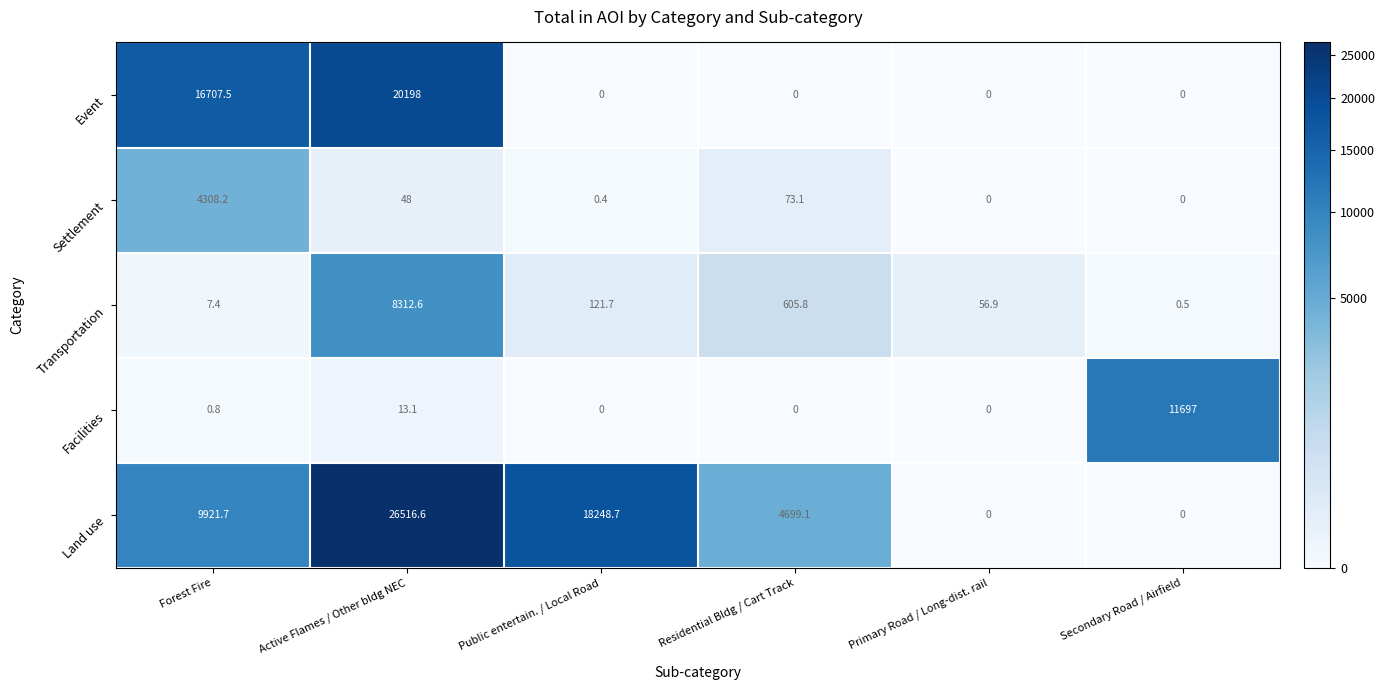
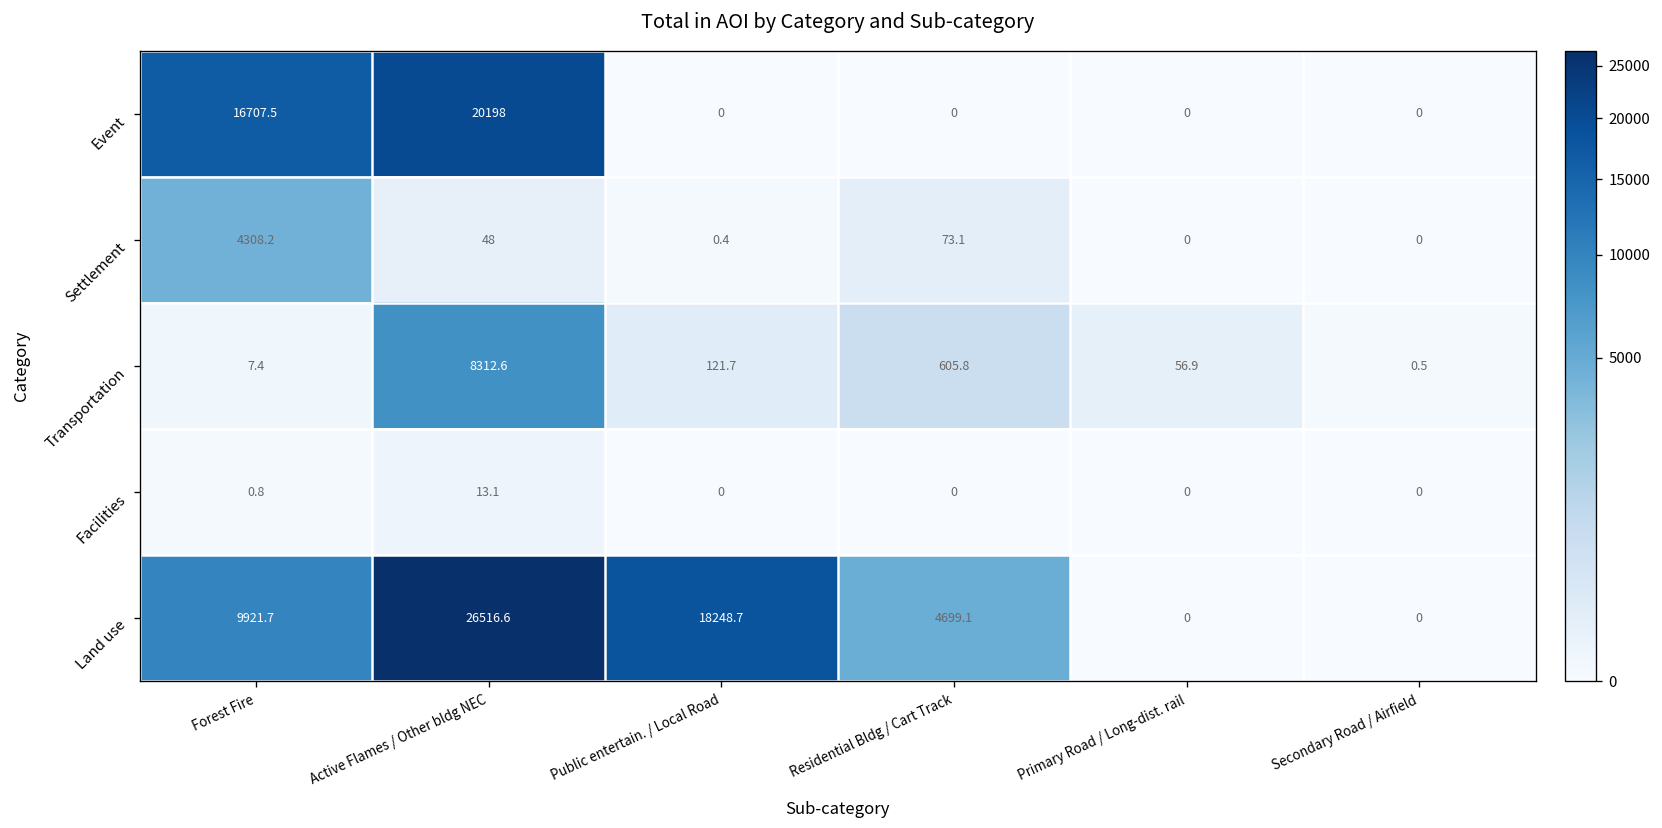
  {
    "Event": {
      "Forest Fire": 16707.5,
      "Active Flames / Other bldg NEC": 20198,
      "Public entertain. / Local Road": 0,
      "Residential Bldg / Cart Track": 0,
      "Primary Road / Long-dist. rail": 0,
      "Secondary Road / Airfield": 0
    },
    "Settlement": {
      "Forest Fire": 4308.2,
      "Active Flames / Other bldg NEC": 48,
      "Public entertain. / Local Road": 0.4,
      "Residential Bldg / Cart Track": 73.1,
      "Primary Road / Long-dist. rail": 0,
      "Secondary Road / Airfield": 0
    },
    "Transportation": {
      "Forest Fire": 7.4,
      "Active Flames / Other bldg NEC": 8312.6,
      "Public entertain. / Local Road": 121.7,
      "Residential Bldg / Cart Track": 605.8,
      "Primary Road / Long-dist. rail": 56.9,
      "Secondary Road / Airfield": 0.5
    },
    "Facilities": {
      "Forest Fire": 0.8,
      "Active Flames / Other bldg NEC": 13.1,
      "Public entertain. / Local Road": 0,
      "Residential Bldg / Cart Track": 0,
      "Primary Road / Long-dist. rail": 0,
-     "Secondary Road / Airfield": 11697
+     "Secondary Road / Airfield": 0
    },
    "Land use": {
      "Forest Fire": 9921.7,
      "Active Flames / Other bldg NEC": 26516.6,
      "Public entertain. / Local Road": 18248.7,
      "Residential Bldg / Cart Track": 4699.1,
      "Primary Road / Long-dist. rail": 0,
      "Secondary Road / Airfield": 0
    }
  }
